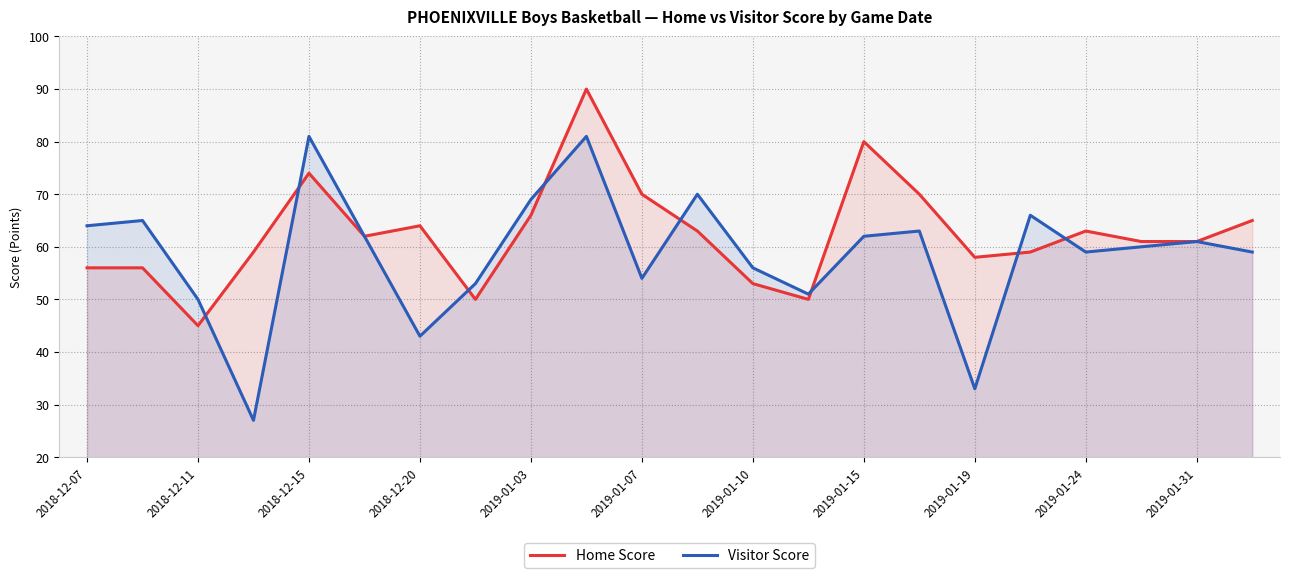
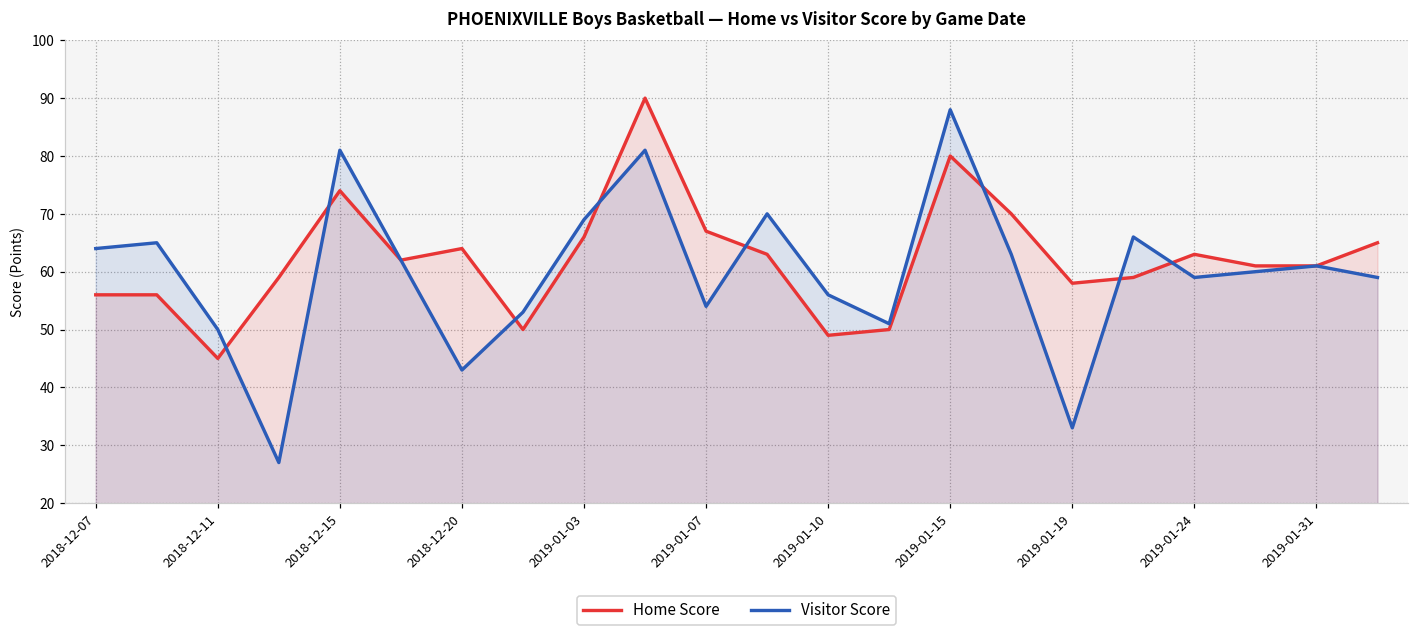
  {
    "Home Score": {
      "2018-12-07": 56,
      "2018-12-11": 45,
      "2018-12-15": 74,
      "2018-12-20": 64,
      "2019-01-03": 66,
-     "2019-01-07": 70,
-     "2019-01-10": 53,
+     "2019-01-07": 67,
+     "2019-01-10": 49,
      "2019-01-15": 80,
      "2019-01-19": 58,
      "2019-01-24": 63
    },
    "Visitor Score": {
      "2018-12-07": 64,
      "2018-12-11": 50,
      "2018-12-15": 81,
      "2018-12-20": 43,
      "2019-01-03": 69,
      "2019-01-07": 54,
      "2019-01-10": 56,
-     "2019-01-15": 62,
+     "2019-01-15": 88,
      "2019-01-19": 33,
      "2019-01-24": 59
    }
  }
